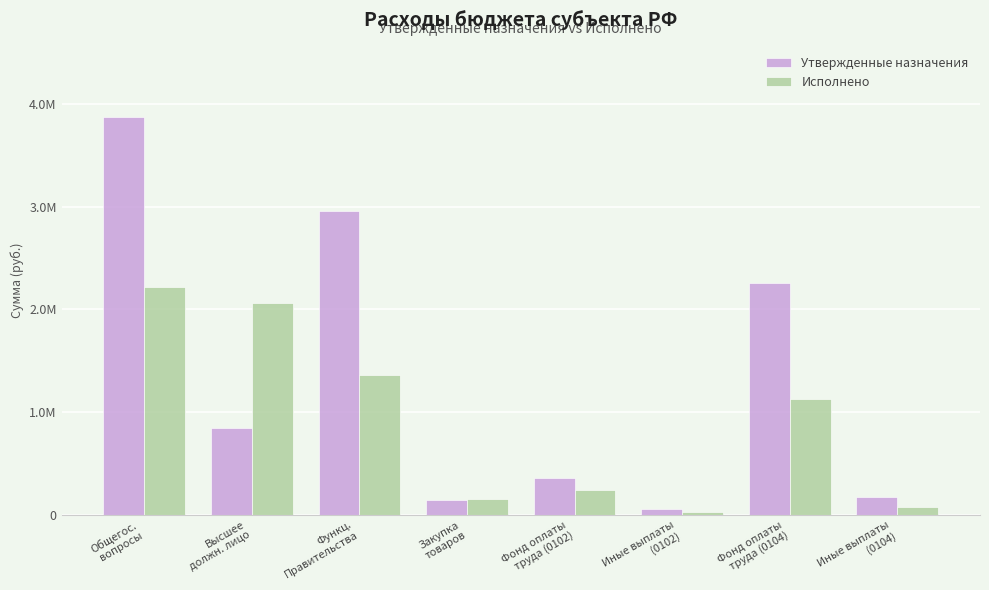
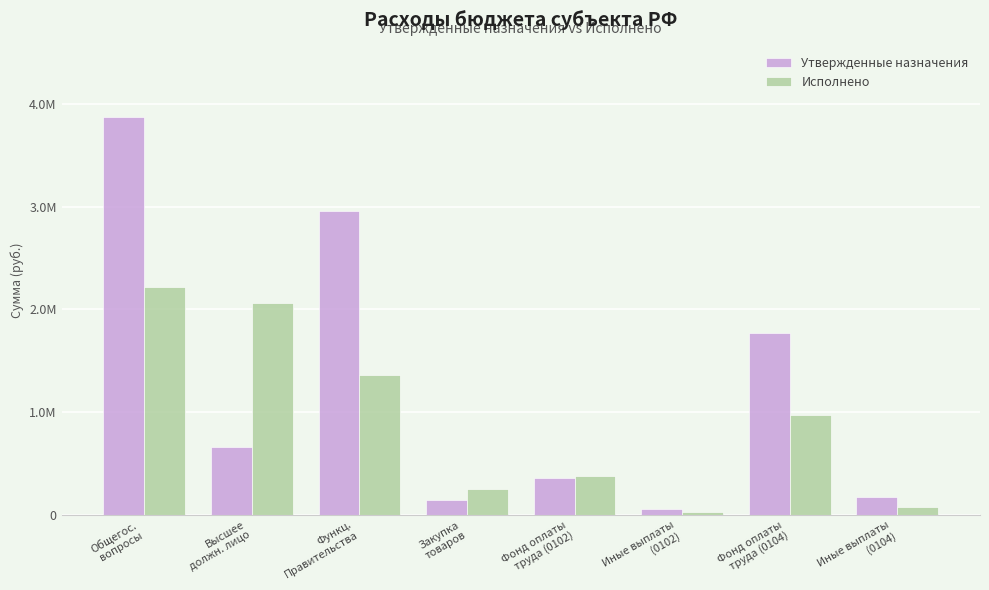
  {
    "Утвержденные назначения": {
      "Общегос. вопросы": 3870000,
-     "Высшее должн. лицо": 850000,
+     "Высшее должн. лицо": 660000,
      "Функц. Правительства": 2960000,
      "Закупка товаров": 140000,
      "Фонд оплаты труда (0102)": 360000,
      "Иные выплаты (0102)": 50000,
-     "Фонд оплаты труда (0104)": 2260000,
+     "Фонд оплаты труда (0104)": 1780000,
      "Иные выплаты (0104)": 170000
    },
    "Исполнено": {
      "Общегос. вопросы": 2220000,
      "Высшее должн. лицо": 2060000,
      "Функц. Правительства": 1360000,
-     "Закупка товаров": 150000,
-     "Фонд оплаты труда (0102)": 240000,
+     "Закупка товаров": 250000,
+     "Фонд оплаты труда (0102)": 380000,
      "Иные выплаты (0102)": 30000,
-     "Фонд оплаты труда (0104)": 1130000,
+     "Фонд оплаты труда (0104)": 970000,
      "Иные выплаты (0104)": 80000
    }
  }
